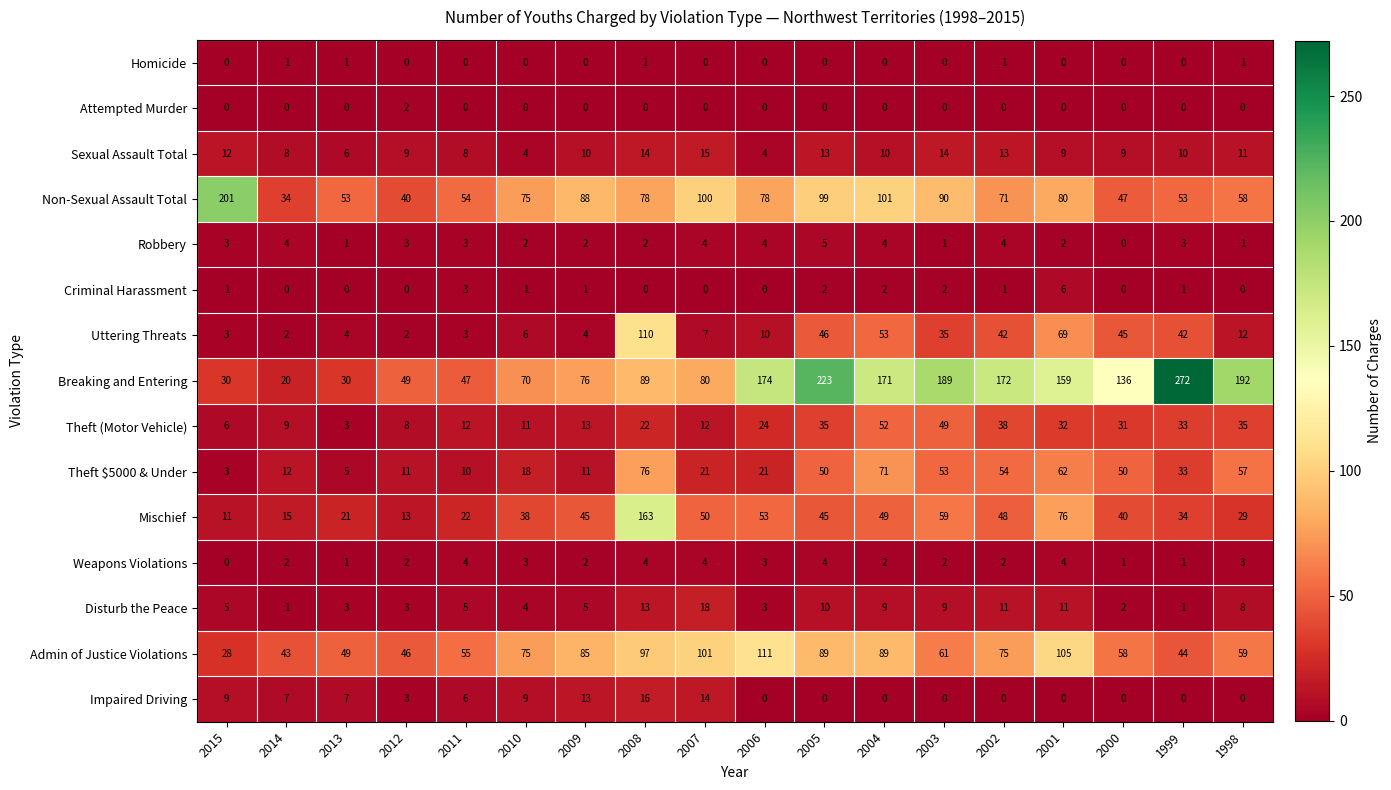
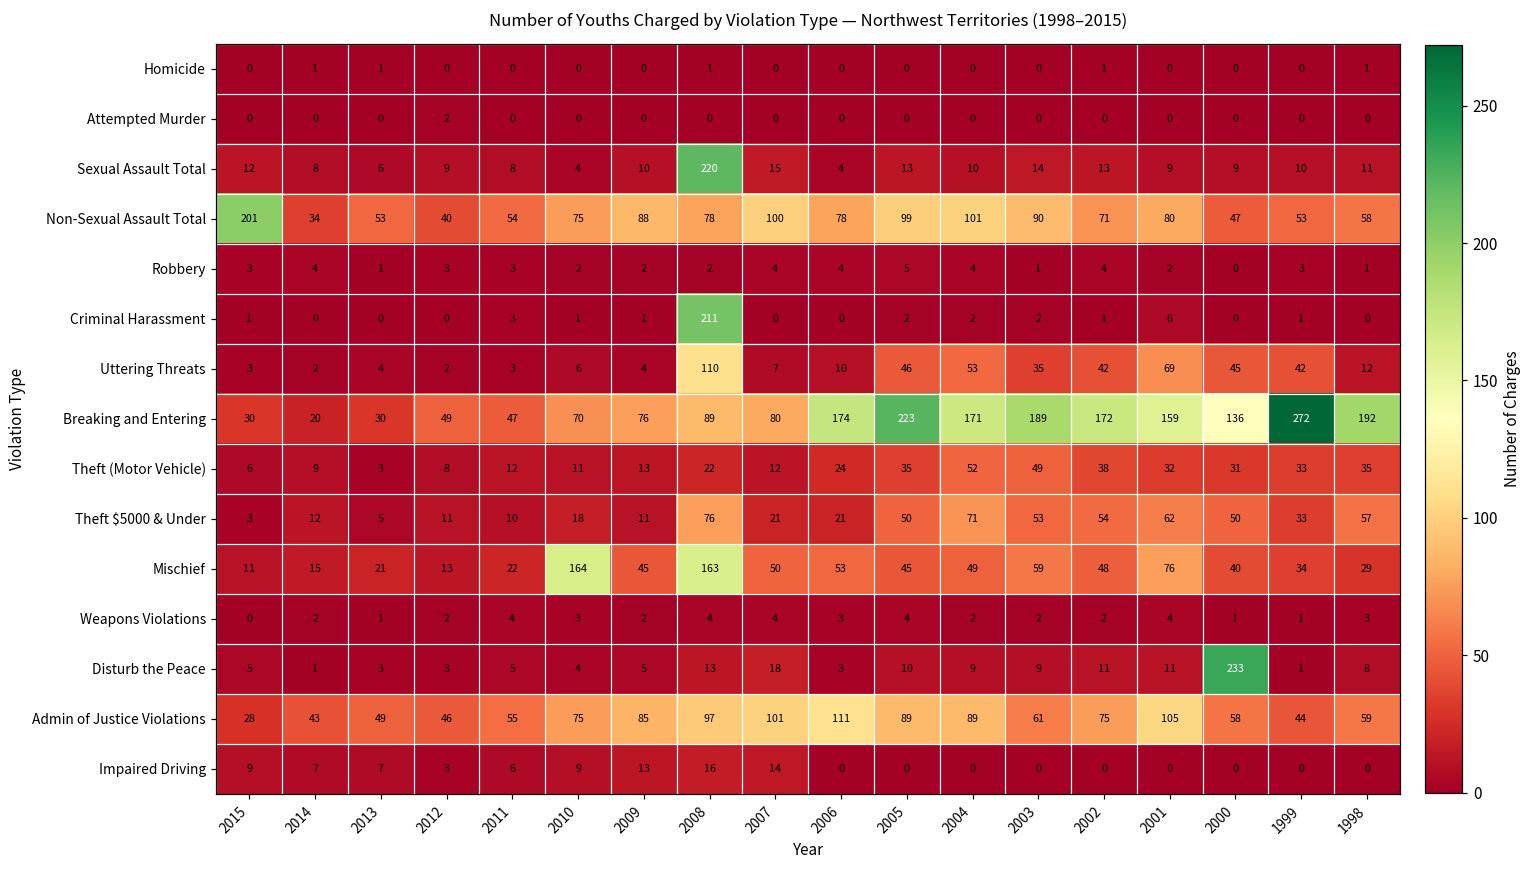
  {
    "Sexual Assault Total": {
      "2015": 12,
      "2014": 8,
      "2013": 6,
      "2012": 9,
      "2011": 8,
      "2010": 4,
      "2009": 10,
-     "2008": 14,
+     "2008": 220,
      "2007": 15,
      "2006": 4,
      "2005": 13,
      "2004": 10,
      "2003": 14,
      "2002": 13,
      "2001": 9,
      "2000": 9,
      "1999": 10,
      "1998": 11
    },
    "Criminal Harassment": {
      "2015": 1,
      "2014": 0,
      "2013": 0,
      "2012": 0,
      "2011": 3,
      "2010": 1,
      "2009": 1,
-     "2008": 0,
+     "2008": 211,
      "2007": 0,
      "2006": 0,
      "2005": 2,
      "2004": 2,
      "2003": 2,
      "2002": 1,
      "2001": 6,
      "2000": 0,
      "1999": 1,
      "1998": 0
    },
    "Mischief": {
      "2015": 11,
      "2014": 15,
      "2013": 21,
      "2012": 13,
      "2011": 22,
-     "2010": 38,
+     "2010": 164,
      "2009": 45,
      "2008": 163,
      "2007": 50,
      "2006": 53,
      "2005": 45,
      "2004": 49,
      "2003": 59,
      "2002": 48,
      "2001": 76,
      "2000": 40,
      "1999": 34,
      "1998": 29
    },
    "Disturb the Peace": {
      "2015": 5,
      "2014": 1,
      "2013": 3,
      "2012": 3,
      "2011": 5,
      "2010": 4,
      "2009": 5,
      "2008": 13,
      "2007": 18,
      "2006": 3,
      "2005": 10,
      "2004": 9,
      "2003": 9,
      "2002": 11,
      "2001": 11,
-     "2000": 2,
+     "2000": 233,
      "1999": 1,
      "1998": 8
    }
  }
